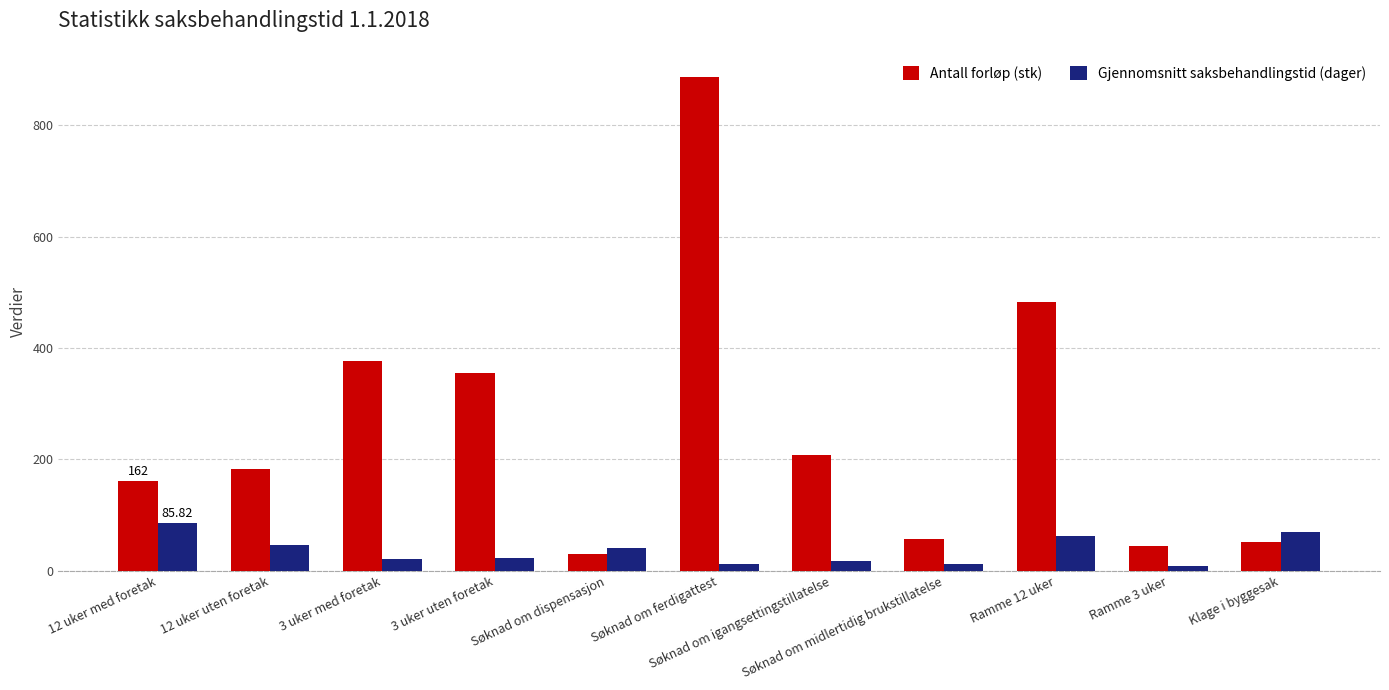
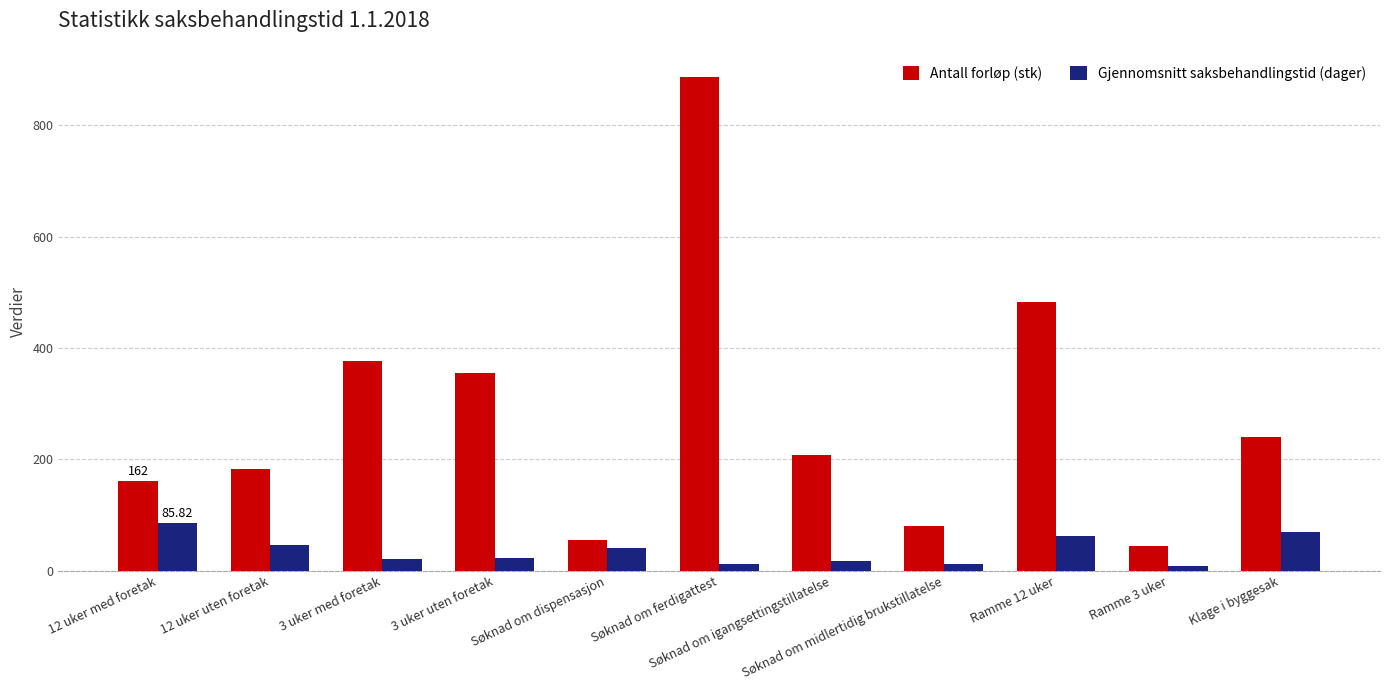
  {
    "Antall forløp (stk)": {
      "12 uker uten foretak": 180,
      "3 uker med foretak": 380,
      "3 uker uten foretak": 360,
-     "Søknad om dispensasjon": 30,
+     "Søknad om dispensasjon": 60,
      "Søknad om ferdigattest": 890,
      "Søknad om igangsettingstillatelse": 210,
-     "Søknad om midlertidig brukstillatelse": 60,
+     "Søknad om midlertidig brukstillatelse": 80,
      "Ramme 12 uker": 480,
      "Ramme 3 uker": 50,
-     "Klage i byggesak": 50
+     "Klage i byggesak": 240
    },
    "Gjennomsnitt saksbehandlingstid (dager)": {
      "12 uker med foretak": 85.82
    }
  }
